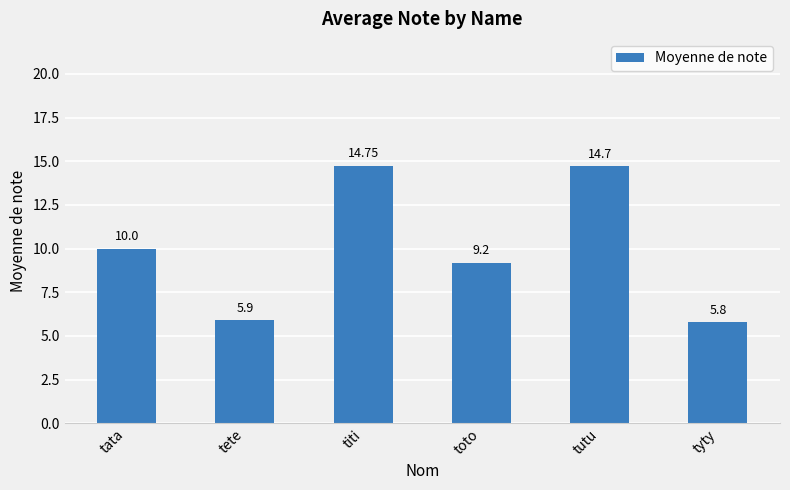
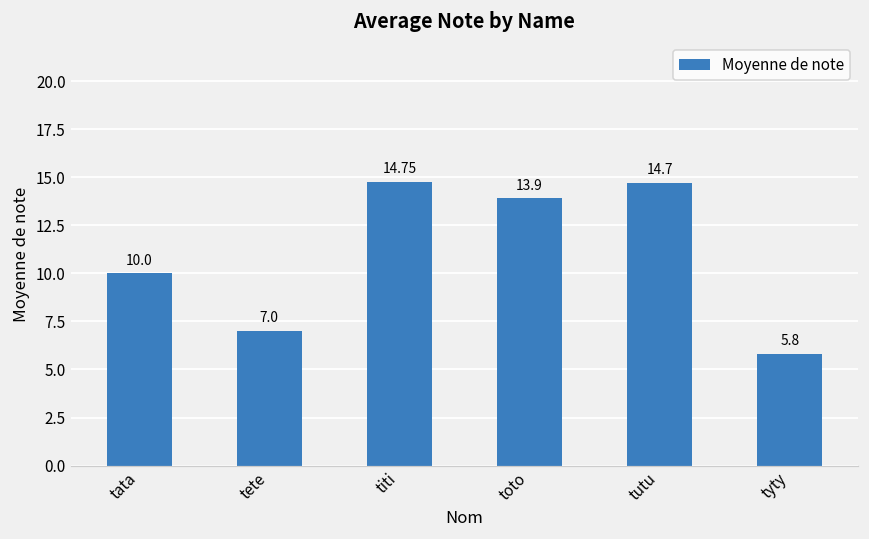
  {
    "tata": 10.0,
-   "tete": 5.9,
+   "tete": 7.0,
    "titi": 14.75,
-   "toto": 9.2,
+   "toto": 13.9,
    "tutu": 14.7,
    "tyty": 5.8
  }
